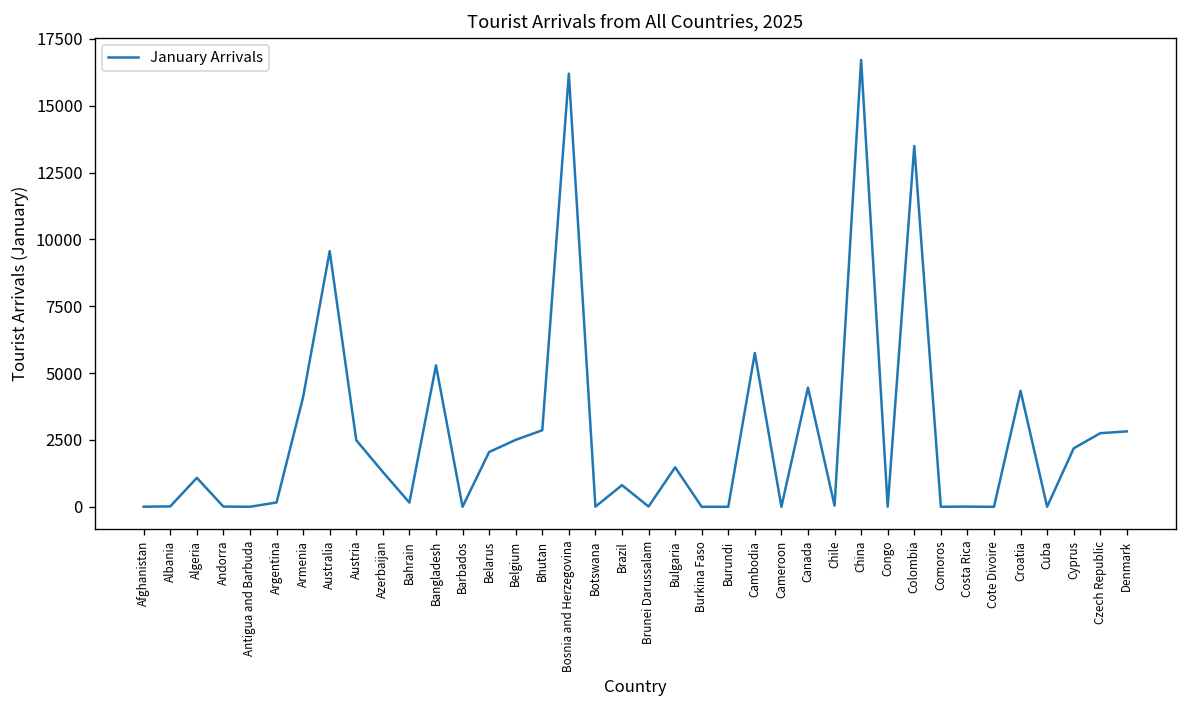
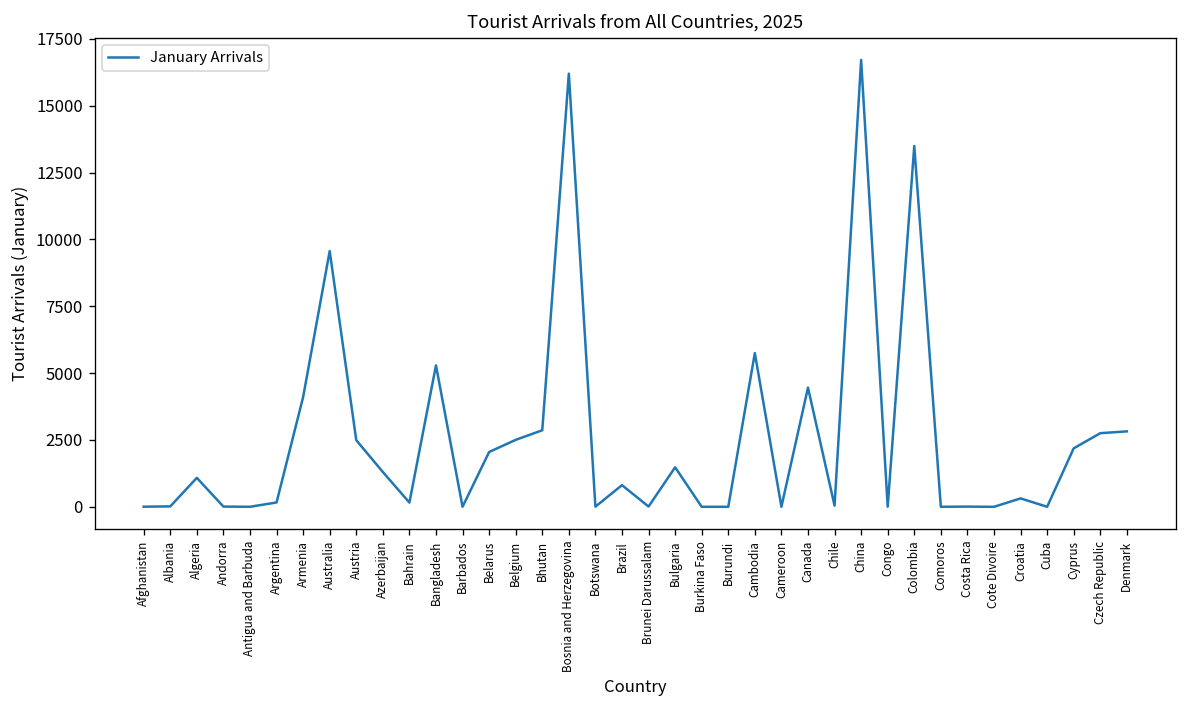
  {
    "Afghanistan": 0,
    "Albania": 0,
    "Algeria": 1100,
    "Andorra": 0,
    "Antigua and Barbuda": 0,
    "Argentina": 200,
    "Armenia": 4100,
    "Australia": 9600,
    "Austria": 2500,
    "Azerbaijan": 1300,
    "Bahrain": 200,
    "Bangladesh": 5300,
    "Barbados": 0,
    "Belarus": 2100,
    "Belgium": 2500,
    "Bhutan": 2900,
    "Bosnia and Herzegovina": 16200,
    "Botswana": 0,
    "Brazil": 800,
    "Brunei Darussalam": 0,
    "Bulgaria": 1500,
    "Burkina Faso": 0,
    "Burundi": 0,
    "Cambodia": 5800,
    "Cameroon": 0,
    "Canada": 4500,
    "Chile": 0,
    "China": 16700,
    "Congo": 0,
    "Colombia": 13500,
    "Comoros": 0,
    "Costa Rica": 0,
    "Cote Divoire": 0,
-   "Croatia": 4300,
+   "Croatia": 300,
    "Cuba": 0,
    "Cyprus": 2200,
    "Czech Republic": 2800,
    "Denmark": 2800
  }
